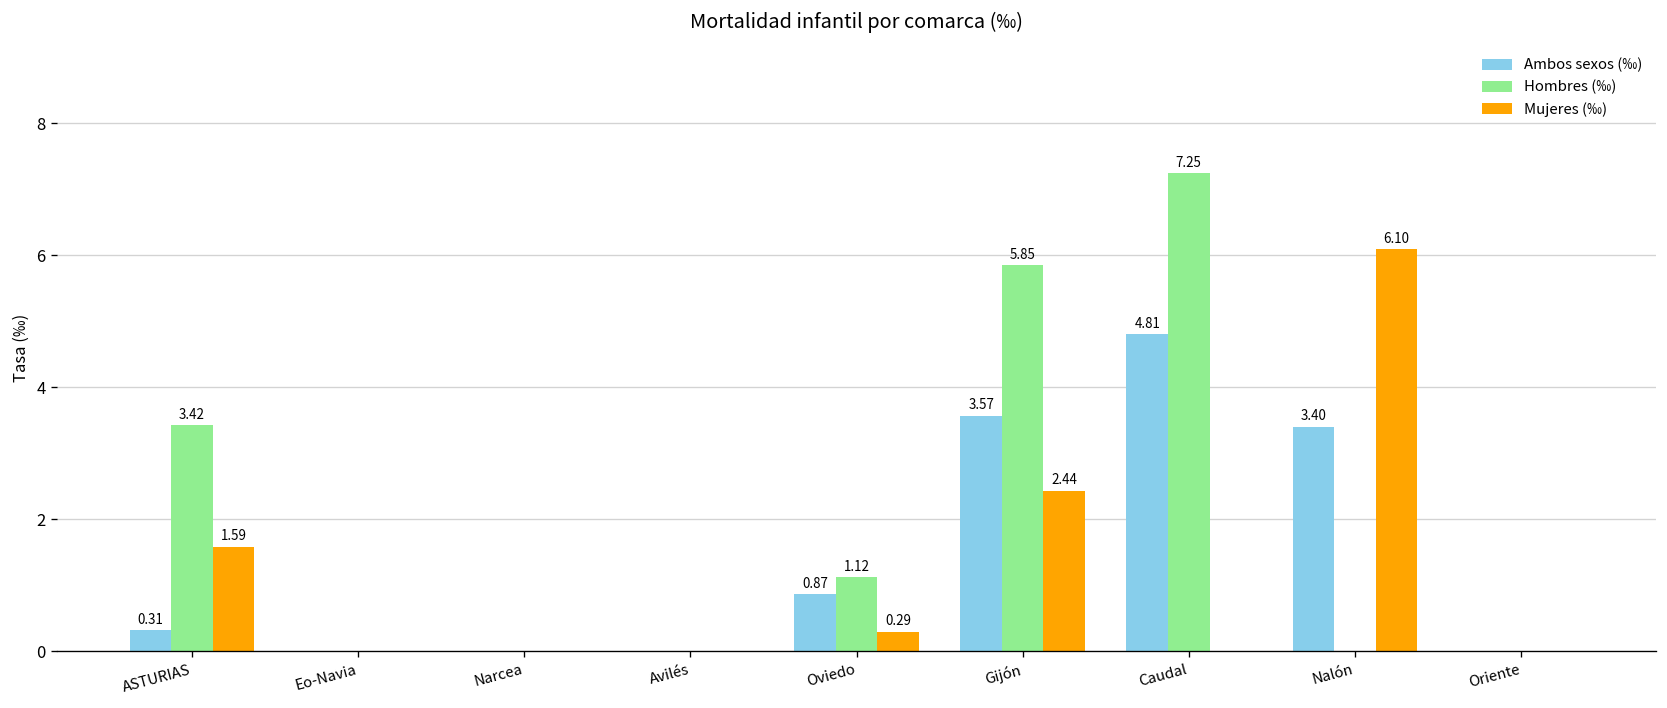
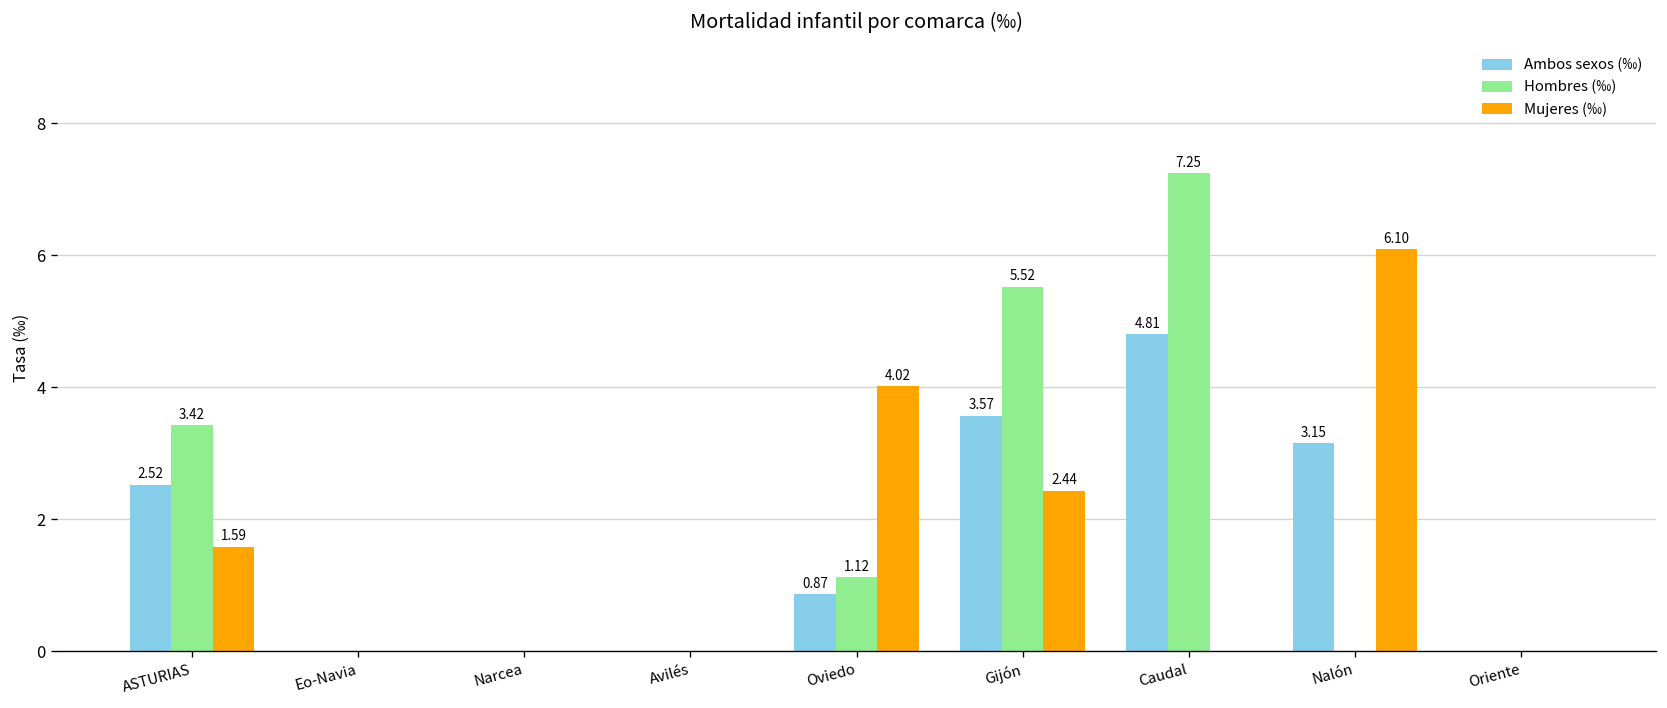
  {
    "Ambos sexos (‰)": {
-     "ASTURIAS": 0.31,
+     "ASTURIAS": 2.52,
      "Oviedo": 0.87,
      "Gijón": 3.57,
      "Caudal": 4.81,
-     "Nalón": 3.40
+     "Nalón": 3.15
    },
    "Hombres (‰)": {
      "ASTURIAS": 3.42,
      "Oviedo": 1.12,
-     "Gijón": 5.85,
+     "Gijón": 5.52,
      "Caudal": 7.25
    },
    "Mujeres (‰)": {
      "ASTURIAS": 1.59,
-     "Oviedo": 0.29,
+     "Oviedo": 4.02,
      "Gijón": 2.44,
      "Nalón": 6.10
    }
  }
